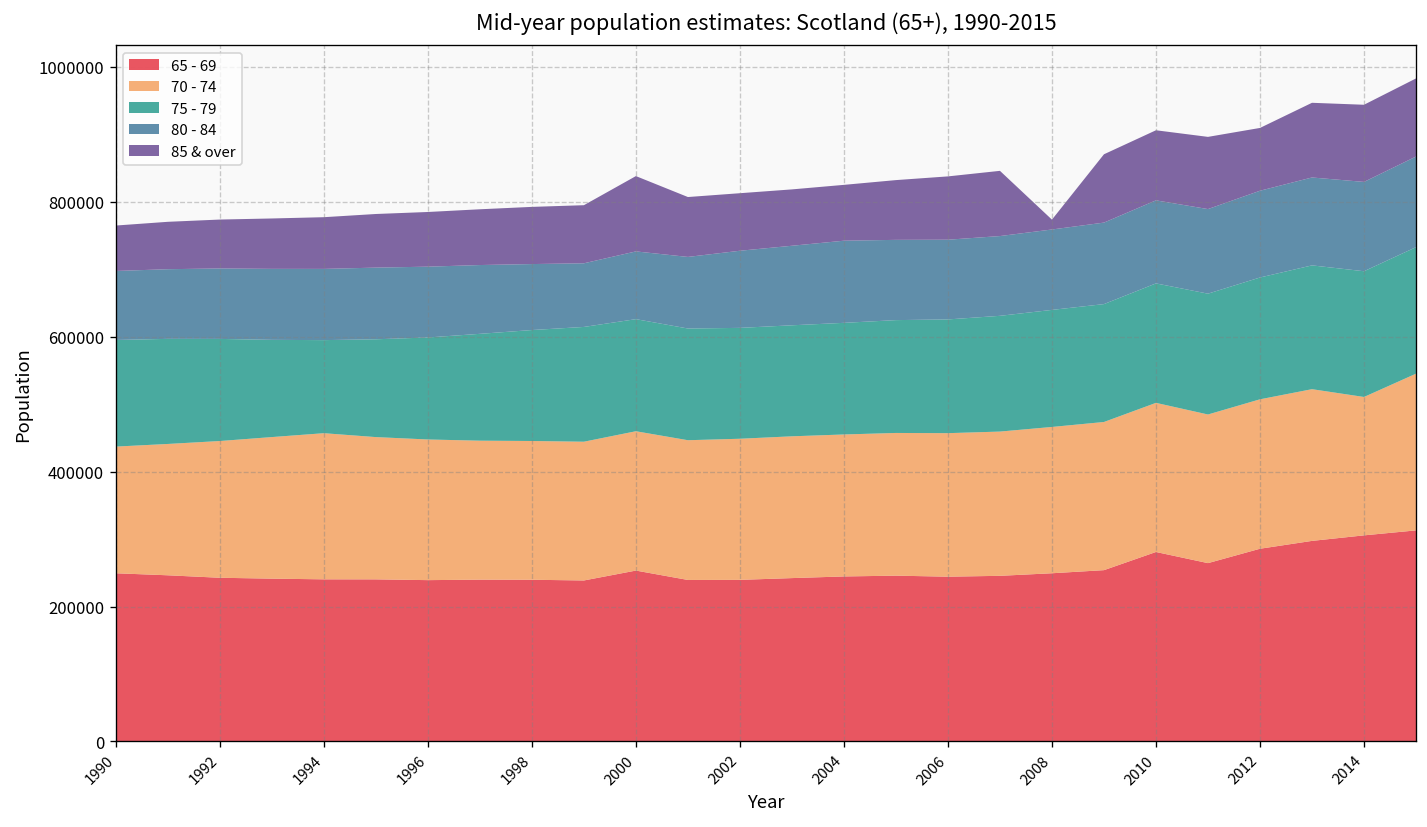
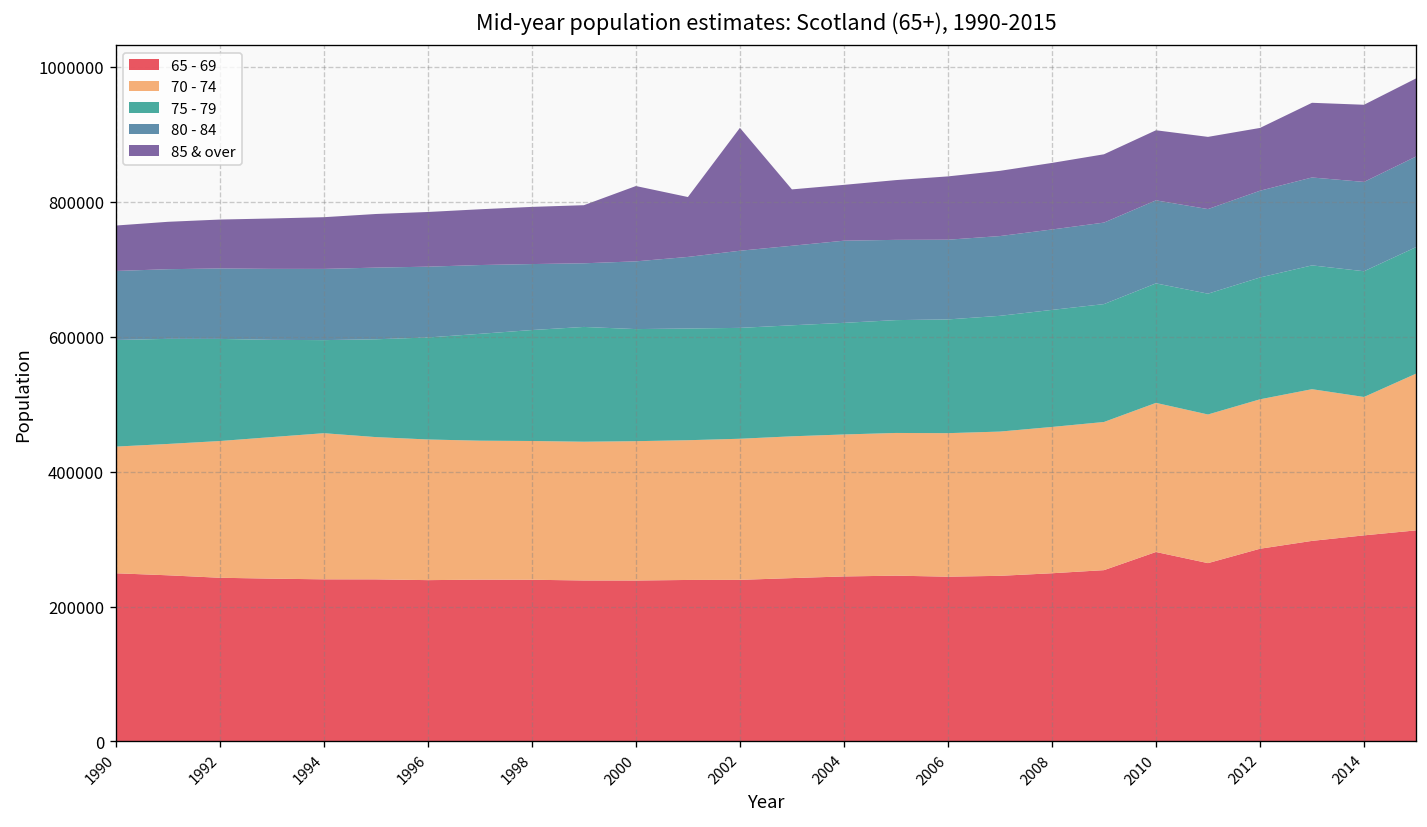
  {
    "65 - 69": {
      "1990": 250000,
      "1992": 240000,
      "1994": 240000,
      "1996": 240000,
      "1998": 240000,
-     "2000": 250000,
+     "2000": 240000,
      "2002": 240000,
      "2004": 240000,
      "2006": 240000,
      "2008": 250000,
      "2010": 280000,
      "2012": 290000,
      "2014": 310000
    },
    "70 - 74": {
      "1990": 190000,
      "1992": 200000,
      "1994": 220000,
      "1996": 210000,
      "1998": 210000,
      "2000": 210000,
      "2002": 210000,
      "2004": 210000,
      "2006": 210000,
      "2008": 220000,
      "2010": 220000,
      "2012": 220000,
      "2014": 210000
    },
    "85 & over": {
      "1990": 70000,
      "1992": 70000,
      "1994": 80000,
      "1996": 80000,
      "1998": 80000,
      "2000": 110000,
-     "2002": 90000,
+     "2002": 180000,
      "2004": 80000,
      "2006": 90000,
-     "2008": 10000,
+     "2008": 100000,
      "2010": 100000,
      "2012": 90000,
      "2014": 110000
    }
  }
